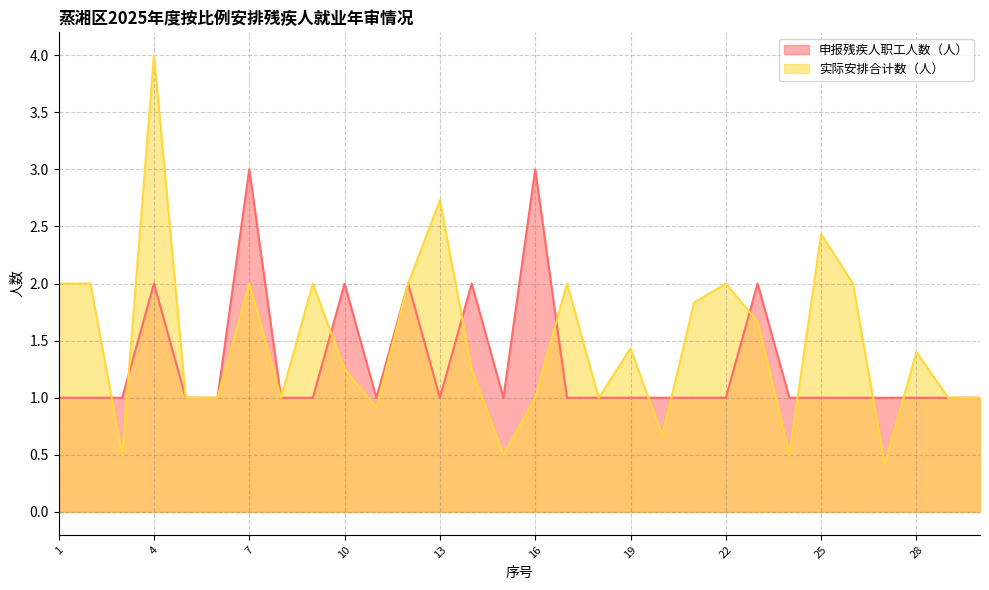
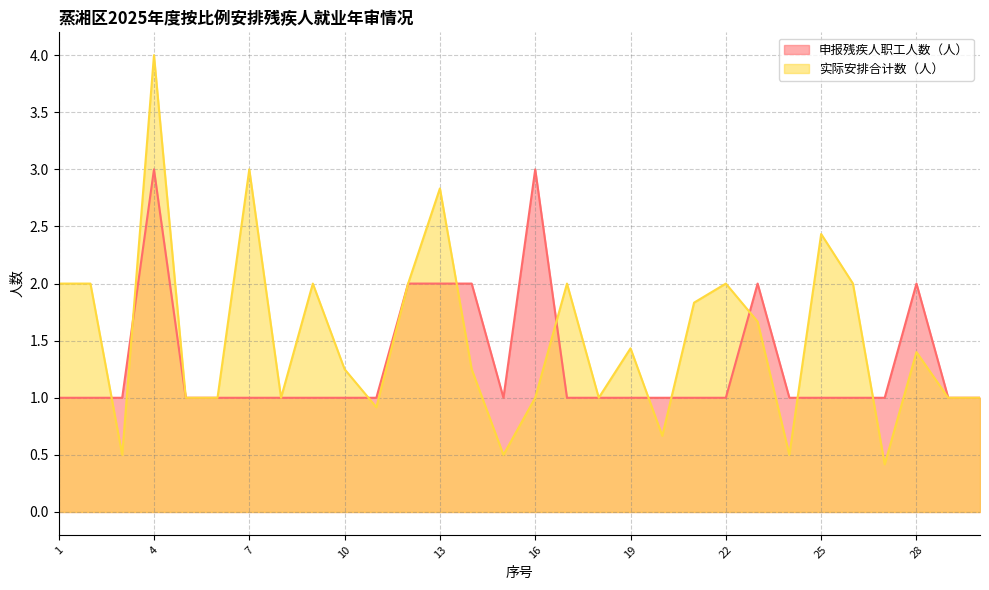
  {
    "申报残疾人职工人数（人）": {
      "1": 1,
-     "4": 2,
-     "7": 3,
-     "10": 2,
-     "13": 1,
+     "4": 3,
+     "7": 1,
+     "10": 1,
+     "13": 2,
      "16": 3,
      "19": 1,
      "22": 1,
      "25": 1,
-     "28": 1
+     "28": 2
    },
    "实际安排合计数（人）": {
      "1": 2.00,
      "4": 4.00,
-     "7": 2,
+     "7": 3,
      "10": 1.25,
-     "13": 2.73,
+     "13": 2.83,
      "16": 1.00,
      "19": 1.43,
      "22": 2.00,
      "25": 2.43,
      "28": 1.40
    }
  }
